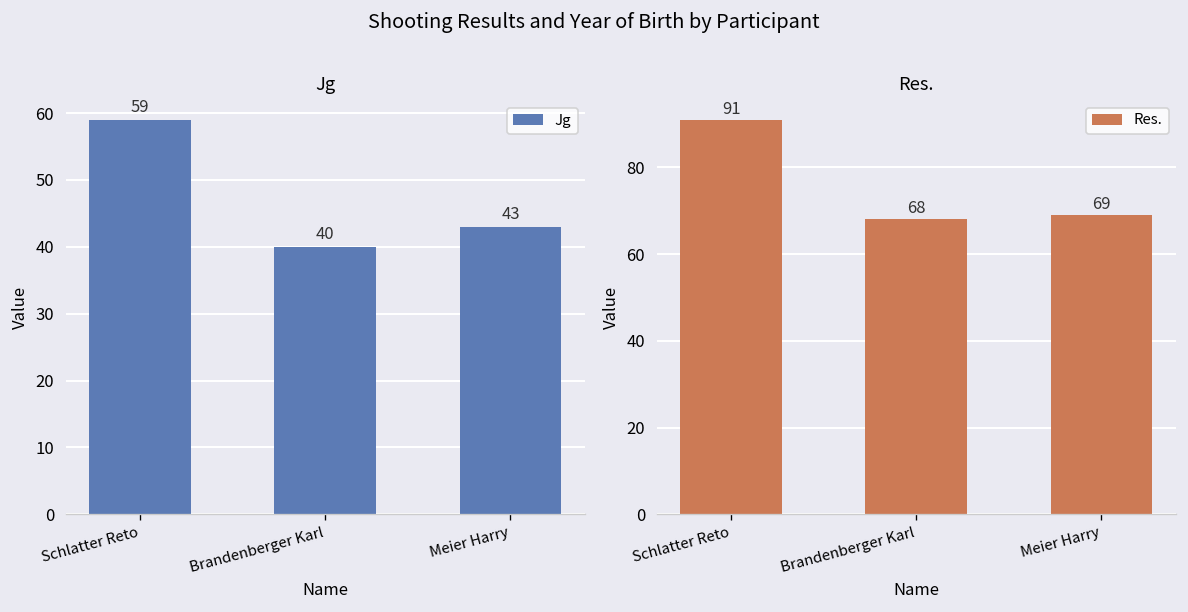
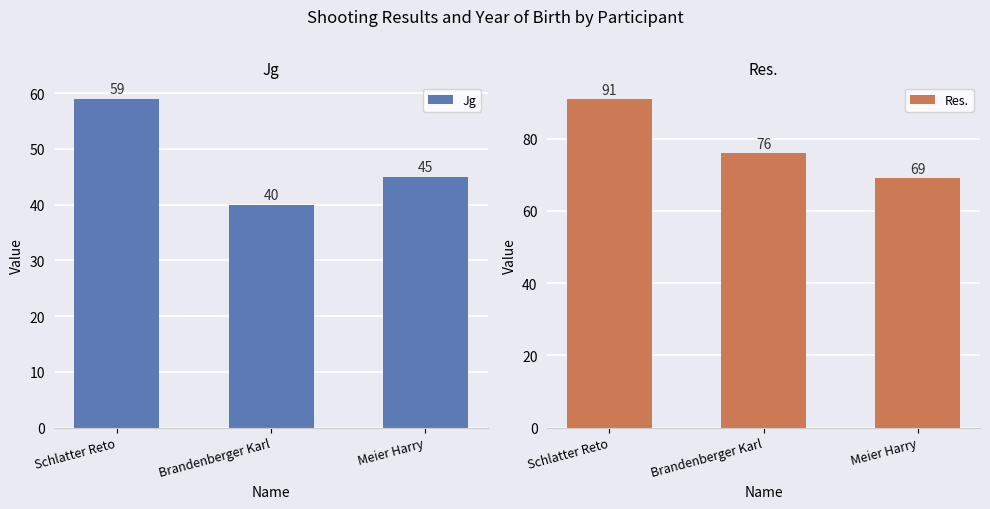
  {
    "Jg": {
      "Schlatter Reto": 59,
      "Brandenberger Karl": 40,
-     "Meier Harry": 43
+     "Meier Harry": 45
    },
    "Res.": {
      "Schlatter Reto": 91,
-     "Brandenberger Karl": 68,
+     "Brandenberger Karl": 76,
      "Meier Harry": 69
    }
  }
